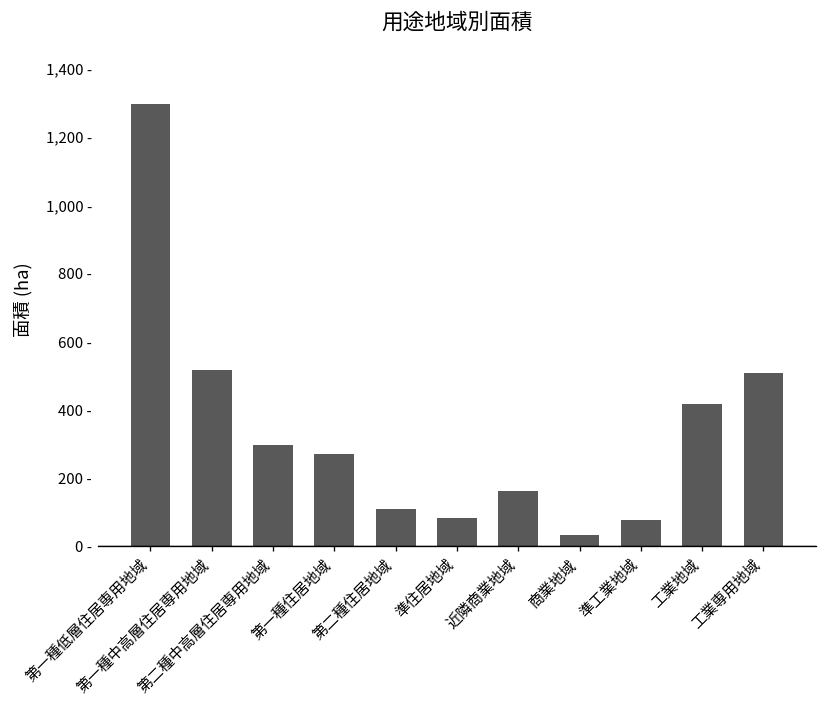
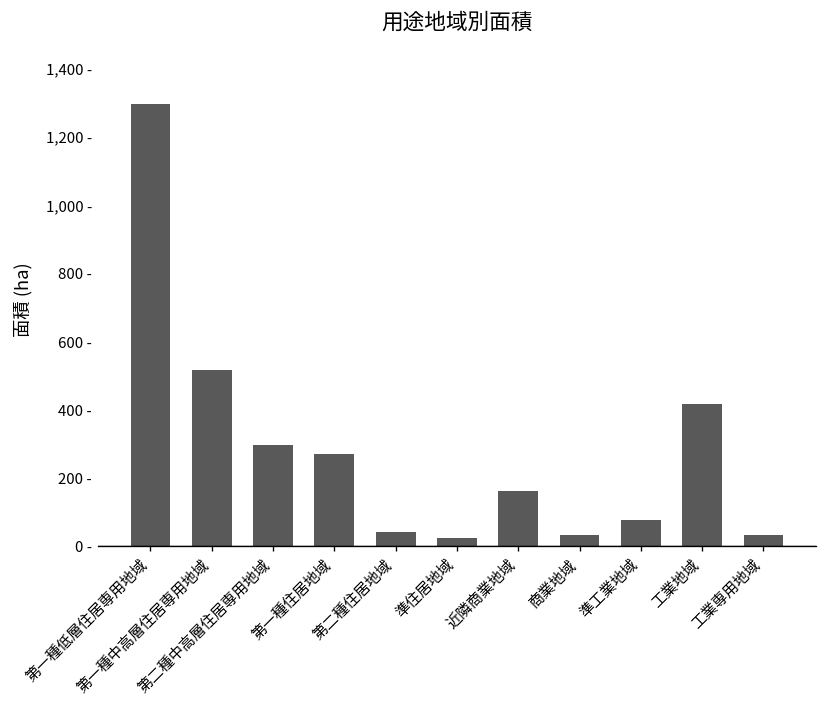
  {
    "第一種低層住居専用地域": "1,290 -",
    "第一種中高層住居専用地域": "520 -",
    "第二種中高層住居専用地域": "300 -",
    "第一種住居地域": "270 -",
-   "第二種住居地域": "110 -",
-   "準住居地域": "80 -",
+   "第二種住居地域": "40 -",
+   "準住居地域": "20 -",
    "近隣商業地域": "160 -",
    "商業地域": "30 -",
    "準工業地域": "80 -",
    "工業地域": "420 -",
-   "工業専用地域": "510 -"
+   "工業専用地域": "30 -"
  }
